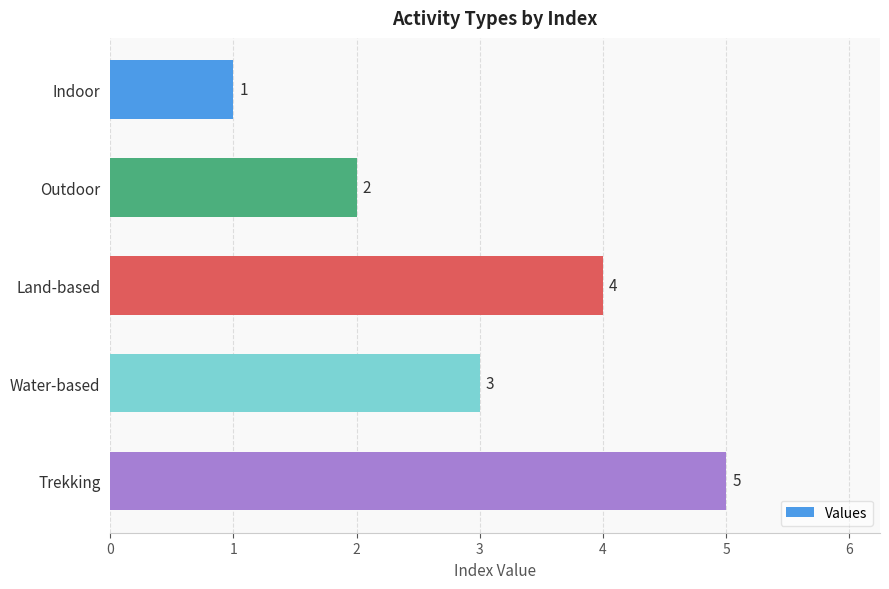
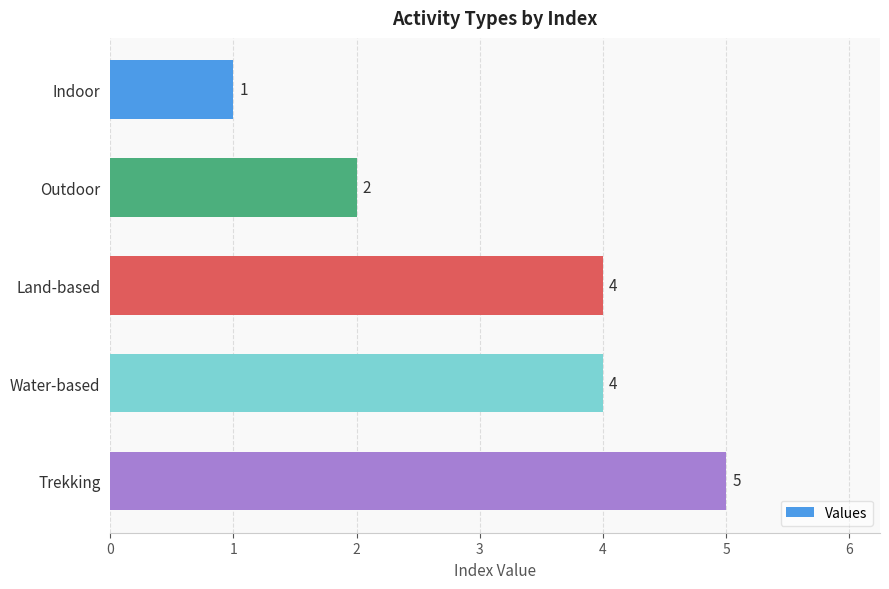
  {
    "Indoor": 1,
    "Outdoor": 2,
    "Land-based": 4,
-   "Water-based": 3,
+   "Water-based": 4,
    "Trekking": 5
  }
